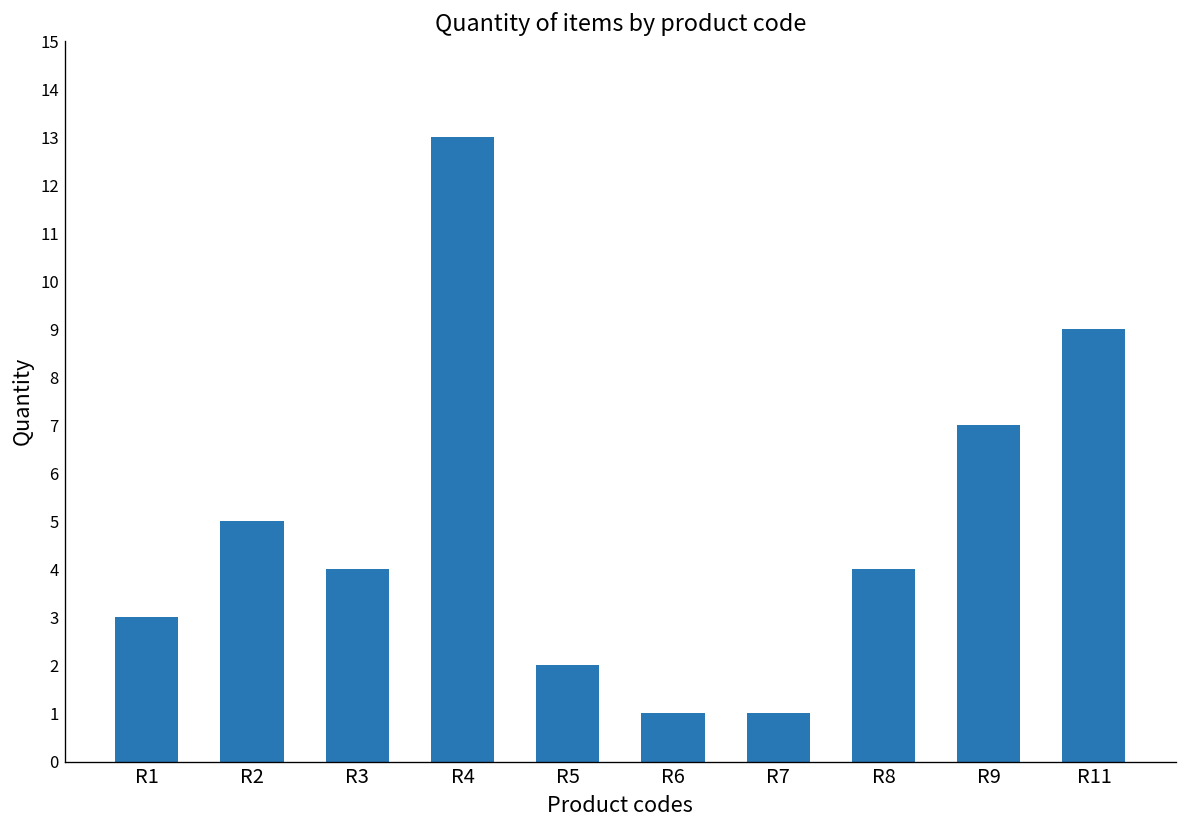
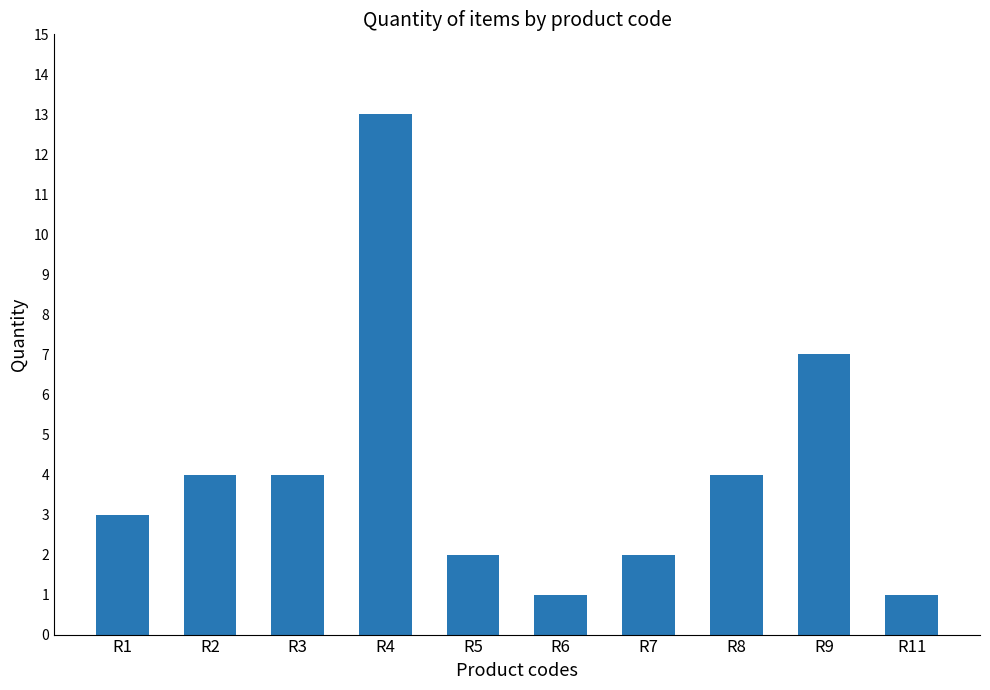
  {
    "R1": 3,
-   "R2": 5,
+   "R2": 4,
    "R3": 4,
    "R4": 13,
    "R5": 2,
    "R6": 1,
-   "R7": 1,
+   "R7": 2,
    "R8": 4,
    "R9": 7,
-   "R11": 9
+   "R11": 1
  }
